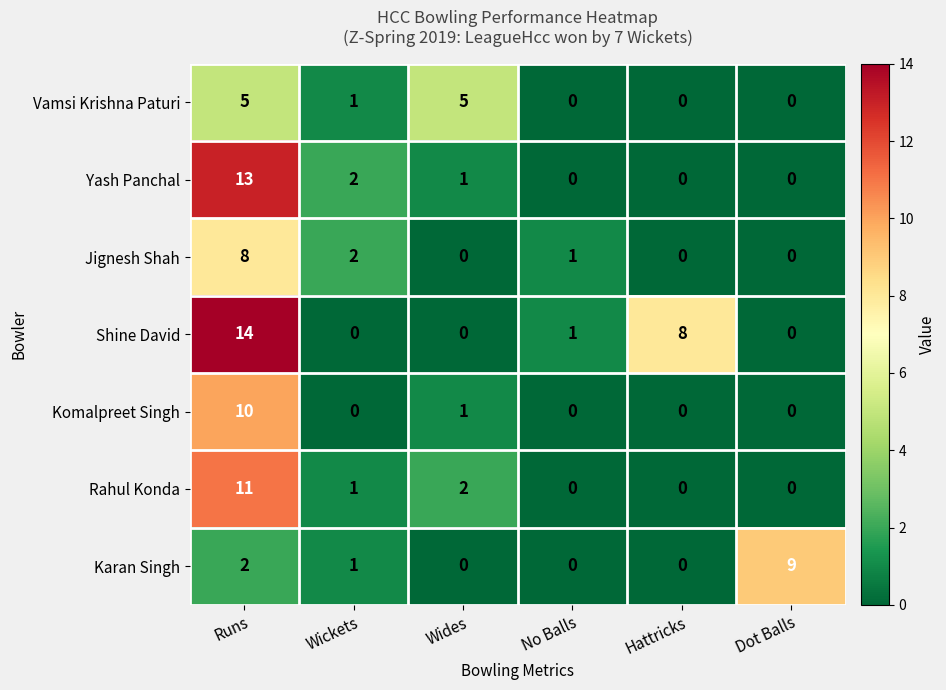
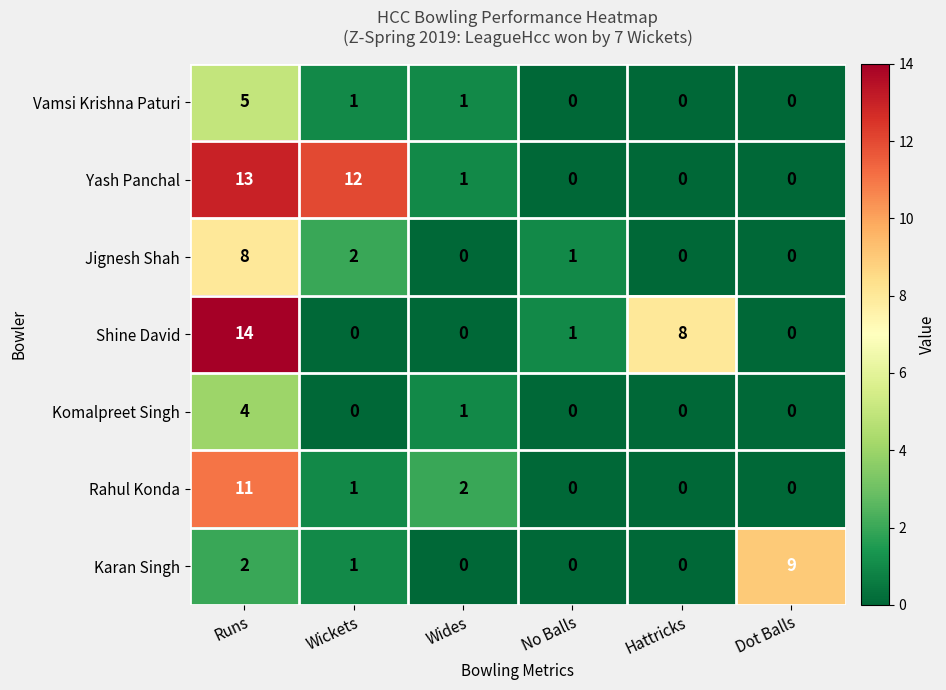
  {
    "Vamsi Krishna Paturi": {
      "Runs": 5,
      "Wickets": 1,
-     "Wides": 5,
+     "Wides": 1,
      "No Balls": 0,
      "Hattricks": 0,
      "Dot Balls": 0
    },
    "Yash Panchal": {
      "Runs": 13,
-     "Wickets": 2,
+     "Wickets": 12,
      "Wides": 1,
      "No Balls": 0,
      "Hattricks": 0,
      "Dot Balls": 0
    },
    "Jignesh Shah": {
      "Runs": 8,
      "Wickets": 2,
      "Wides": 0,
      "No Balls": 1,
      "Hattricks": 0,
      "Dot Balls": 0
    },
    "Shine David": {
      "Runs": 14,
      "Wickets": 0,
      "Wides": 0,
      "No Balls": 1,
      "Hattricks": 8,
      "Dot Balls": 0
    },
    "Komalpreet Singh": {
-     "Runs": 10,
+     "Runs": 4,
      "Wickets": 0,
      "Wides": 1,
      "No Balls": 0,
      "Hattricks": 0,
      "Dot Balls": 0
    },
    "Rahul Konda": {
      "Runs": 11,
      "Wickets": 1,
      "Wides": 2,
      "No Balls": 0,
      "Hattricks": 0,
      "Dot Balls": 0
    },
    "Karan Singh": {
      "Runs": 2,
      "Wickets": 1,
      "Wides": 0,
      "No Balls": 0,
      "Hattricks": 0,
      "Dot Balls": 9
    }
  }
